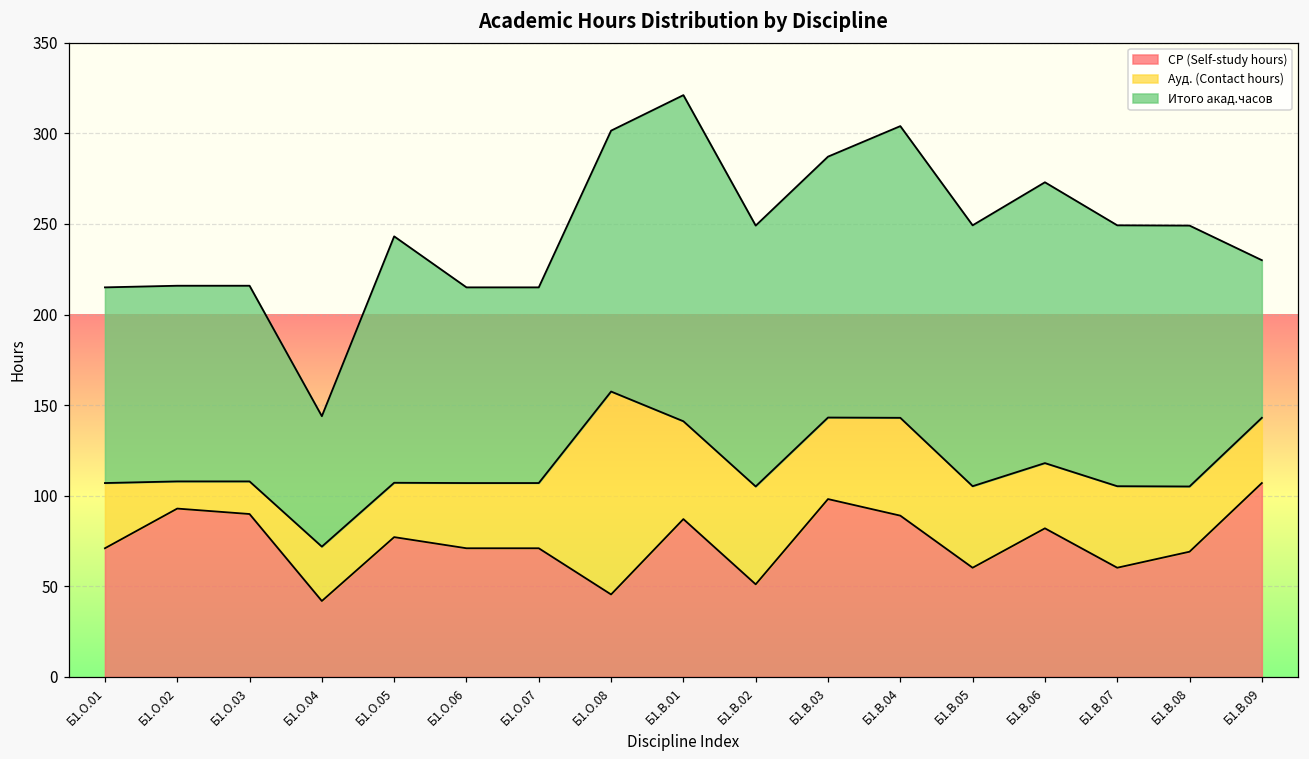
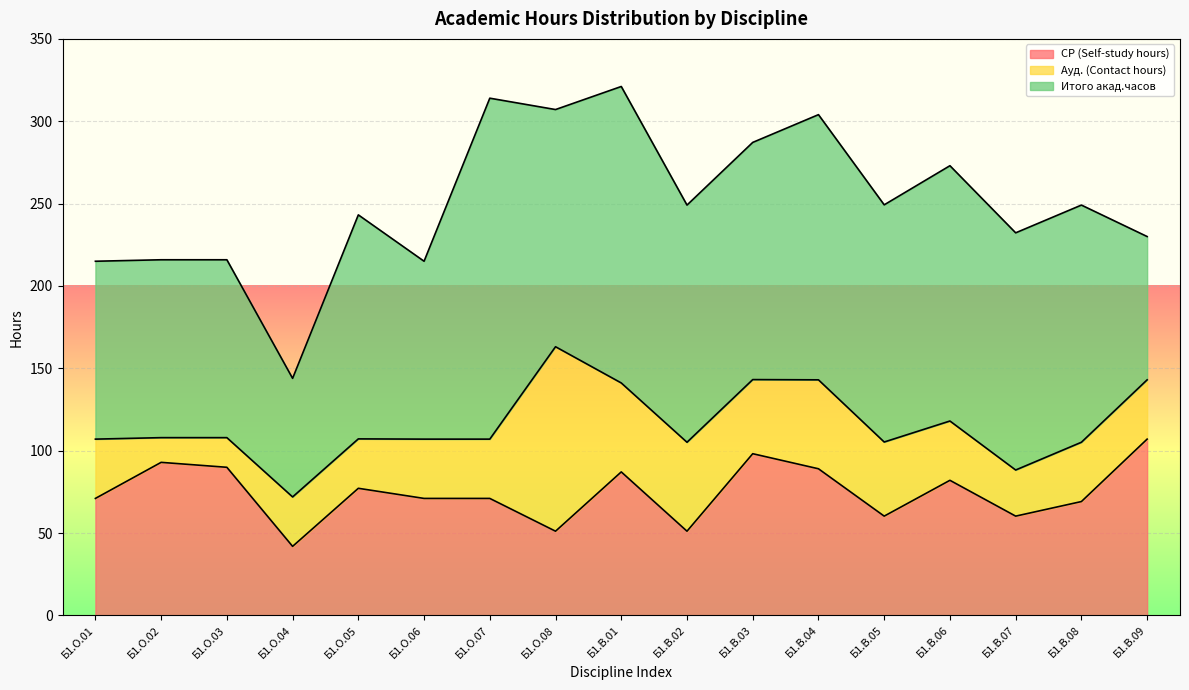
  {
    "СР (Self-study hours)": {
      "Б1.О.01": 71,
      "Б1.О.02": 93,
      "Б1.О.03": 90,
      "Б1.О.04": 42,
      "Б1.О.05": 77,
      "Б1.О.06": 71,
      "Б1.О.07": 71,
-     "Б1.О.08": 46,
+     "Б1.О.08": 51,
      "Б1.В.01": 87,
      "Б1.В.02": 51,
      "Б1.В.03": 98,
      "Б1.В.04": 89,
      "Б1.В.05": 60,
      "Б1.В.06": 82,
      "Б1.В.07": 60,
      "Б1.В.08": 69,
      "Б1.В.09": 107
    },
    "Ауд. (Contact hours)": {
      "Б1.О.01": 36,
      "Б1.О.02": 15,
      "Б1.О.03": 18,
      "Б1.О.04": 30,
      "Б1.О.05": 30,
      "Б1.О.06": 36,
      "Б1.О.07": 36,
      "Б1.О.08": 112,
      "Б1.В.01": 54,
      "Б1.В.02": 54,
      "Б1.В.03": 45,
      "Б1.В.04": 54,
      "Б1.В.05": 45,
      "Б1.В.06": 36,
-     "Б1.В.07": 45,
+     "Б1.В.07": 28,
      "Б1.В.08": 36,
      "Б1.В.09": 36
    },
    "Итого акад.часов": {
      "Б1.О.01": 108,
      "Б1.О.02": 108,
      "Б1.О.03": 108,
      "Б1.О.04": 72,
      "Б1.О.05": 136,
      "Б1.О.06": 108,
-     "Б1.О.07": 108,
+     "Б1.О.07": 207,
      "Б1.О.08": 144,
      "Б1.В.01": 180,
      "Б1.В.02": 144,
      "Б1.В.03": 144,
      "Б1.В.04": 161,
      "Б1.В.05": 144,
      "Б1.В.06": 155,
      "Б1.В.07": 144,
      "Б1.В.08": 144,
      "Б1.В.09": 87
    }
  }
